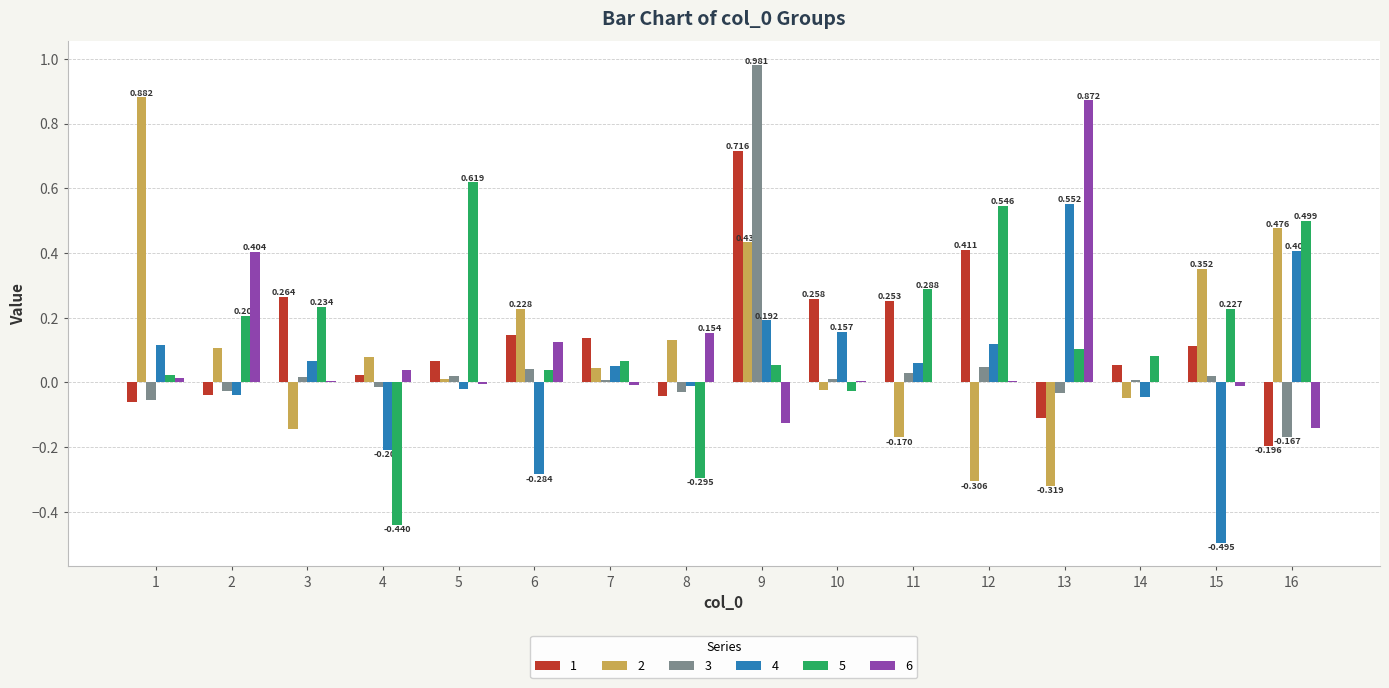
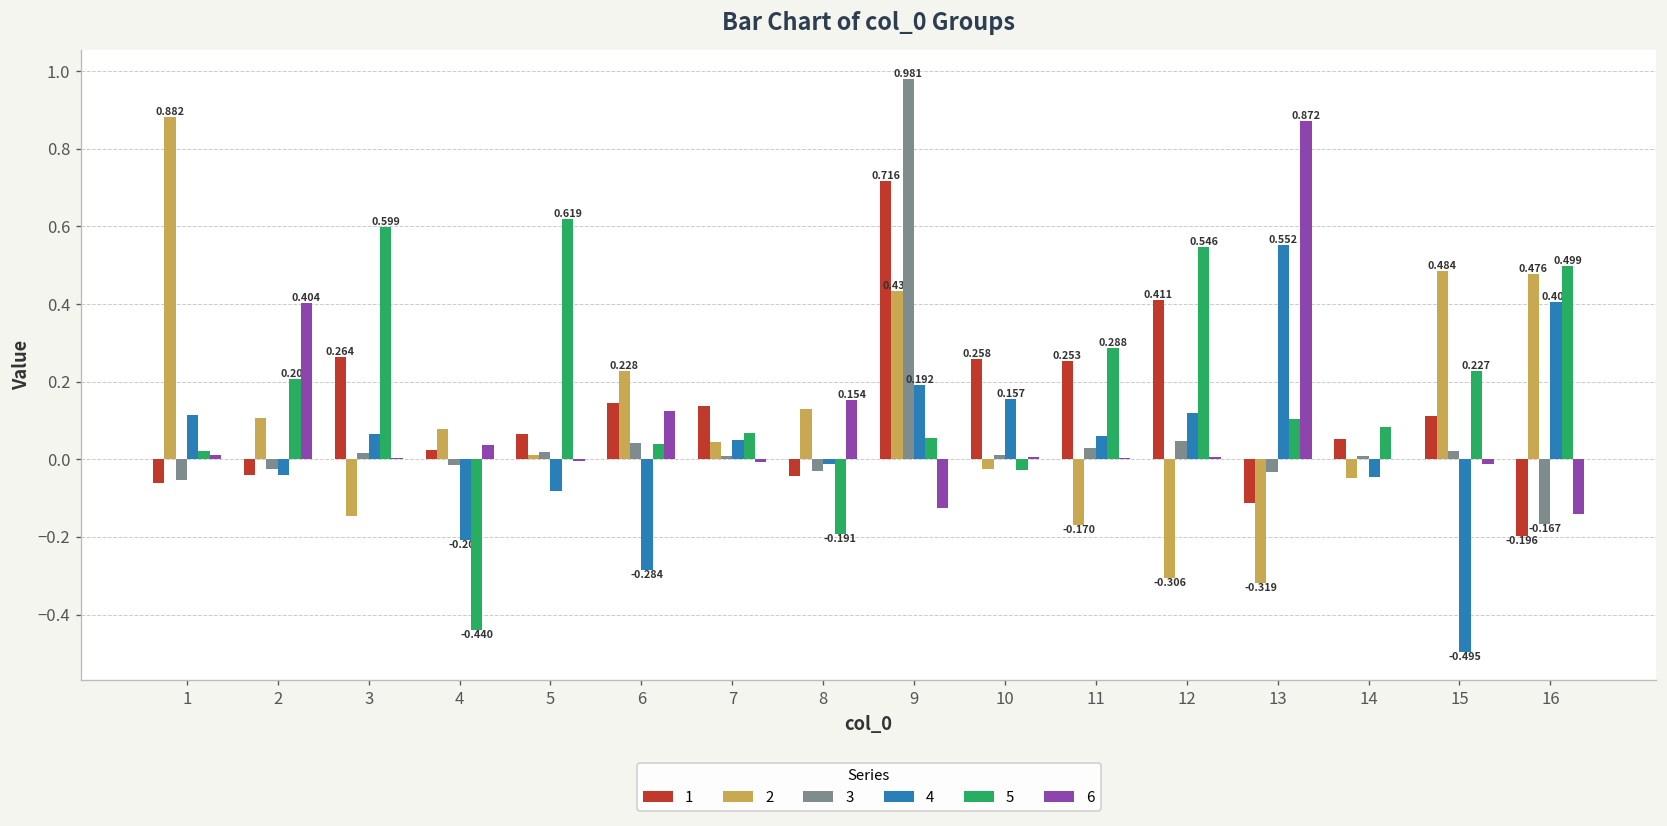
  {
    "1": {
      "3": 0.264,
      "9": 0.716,
      "10": 0.258,
      "11": 0.253,
      "12": 0.411,
      "16": -0.196
    },
    "2": {
      "1": 0.882,
      "6": 0.228,
      "9": 0.433,
      "11": -0.170,
      "12": -0.306,
      "13": -0.319,
-     "15": 0.352,
+     "15": 0.484,
      "16": 0.476
    },
    "3": {
      "9": 0.981,
      "16": -0.167
    },
    "4": {
      "1": 0.11,
      "2": -0.04,
      "3": 0.06,
-     "5": -0.02,
+     "5": -0.08,
      "7": 0.05,
      "8": -0.01,
      "11": 0.06,
      "12": 0.12,
      "14": -0.05
    },
    "5": {
      "2": 0.206,
-     "3": 0.234,
+     "3": 0.599,
      "4": -0.440,
      "5": 0.619,
-     "8": -0.295,
+     "8": -0.191,
      "11": 0.288,
      "12": 0.546,
      "15": 0.227,
      "16": 0.499
    },
    "6": {
      "2": 0.404,
      "8": 0.154,
      "13": 0.872
    }
  }
